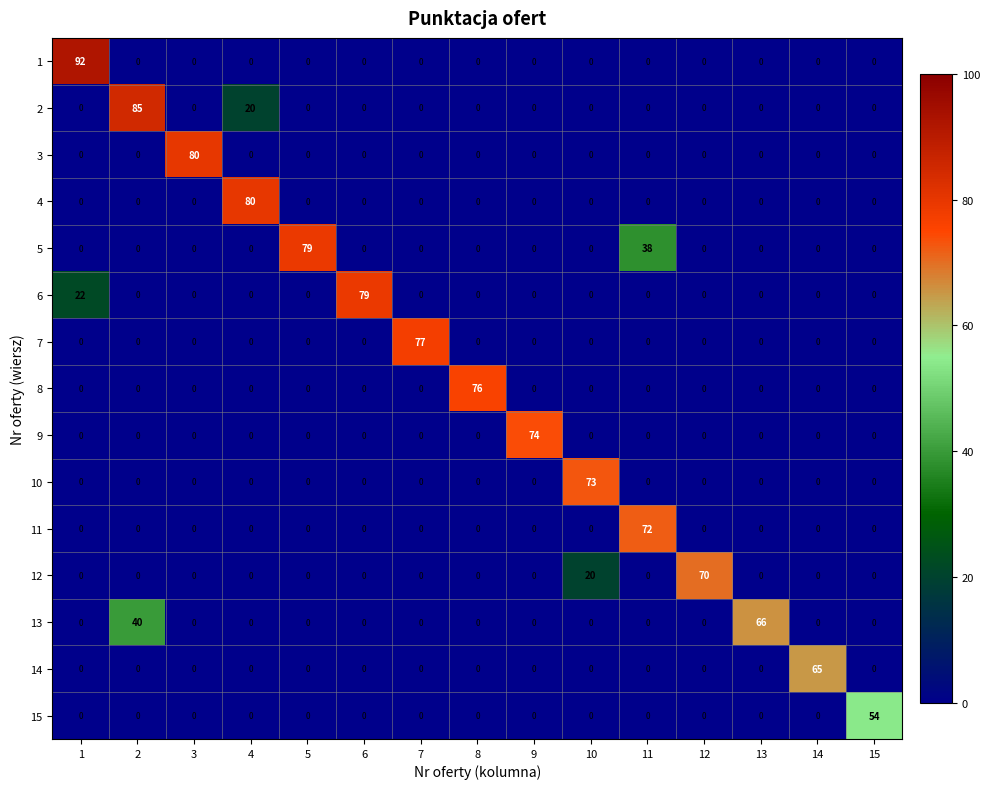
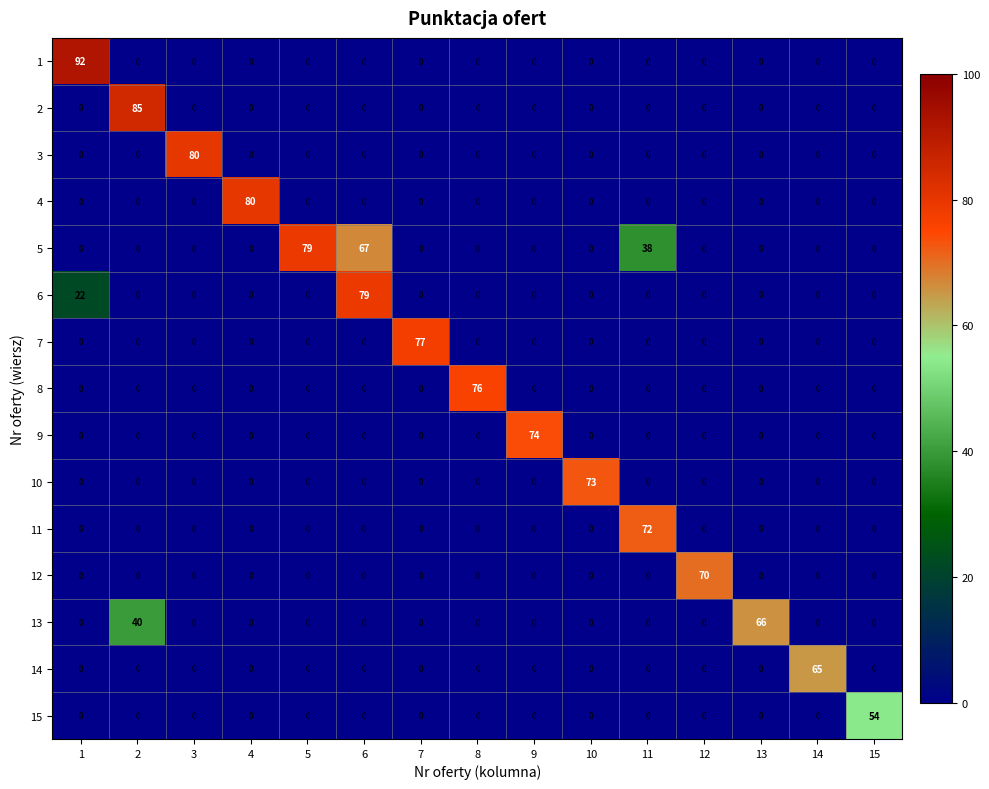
  {
    "2": {
      "1": 0,
      "2": 85,
      "3": 0,
-     "4": 20,
+     "4": 0,
      "5": 0,
      "6": 0,
      "7": 0,
      "8": 0,
      "9": 0,
      "10": 0,
      "11": 0,
      "12": 0,
      "13": 0,
      "14": 0,
      "15": 0
    },
    "5": {
      "1": 0,
      "2": 0,
      "3": 0,
      "4": 0,
      "5": 79,
-     "6": 0,
+     "6": 67,
      "7": 0,
      "8": 0,
      "9": 0,
      "10": 0,
      "11": 38,
      "12": 0,
      "13": 0,
      "14": 0,
      "15": 0
    },
    "12": {
      "1": 0,
      "2": 0,
      "3": 0,
      "4": 0,
      "5": 0,
      "6": 0,
      "7": 0,
      "8": 0,
      "9": 0,
-     "10": 20,
+     "10": 0,
      "11": 0,
      "12": 70,
      "13": 0,
      "14": 0,
      "15": 0
    }
  }
